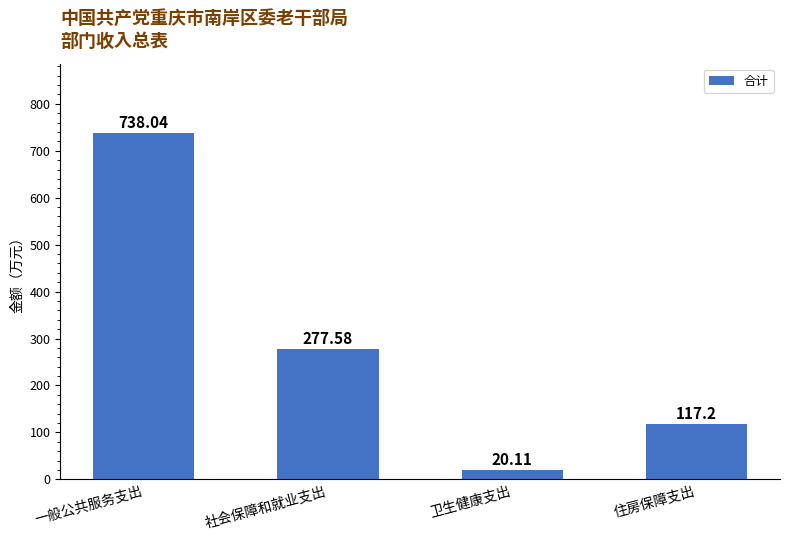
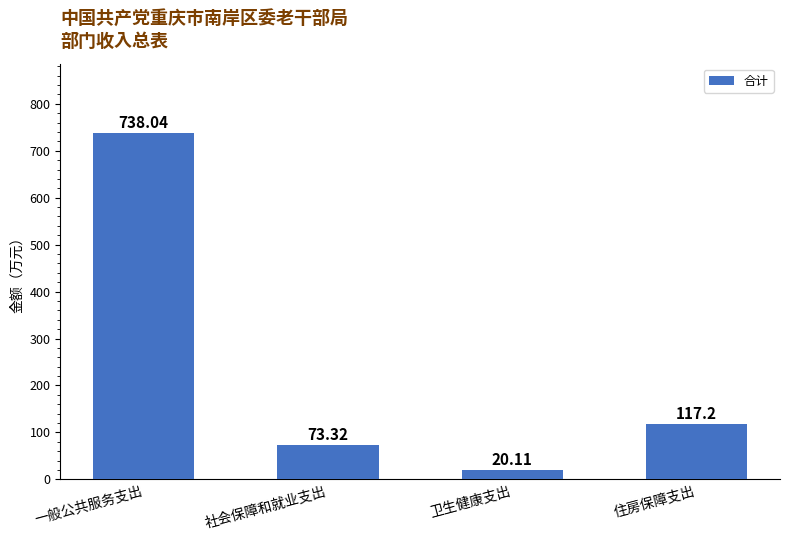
  {
    "一般公共服务支出": 738.04,
-   "社会保障和就业支出": 277.58,
+   "社会保障和就业支出": 73.32,
    "卫生健康支出": 20.11,
    "住房保障支出": 117.2
  }
